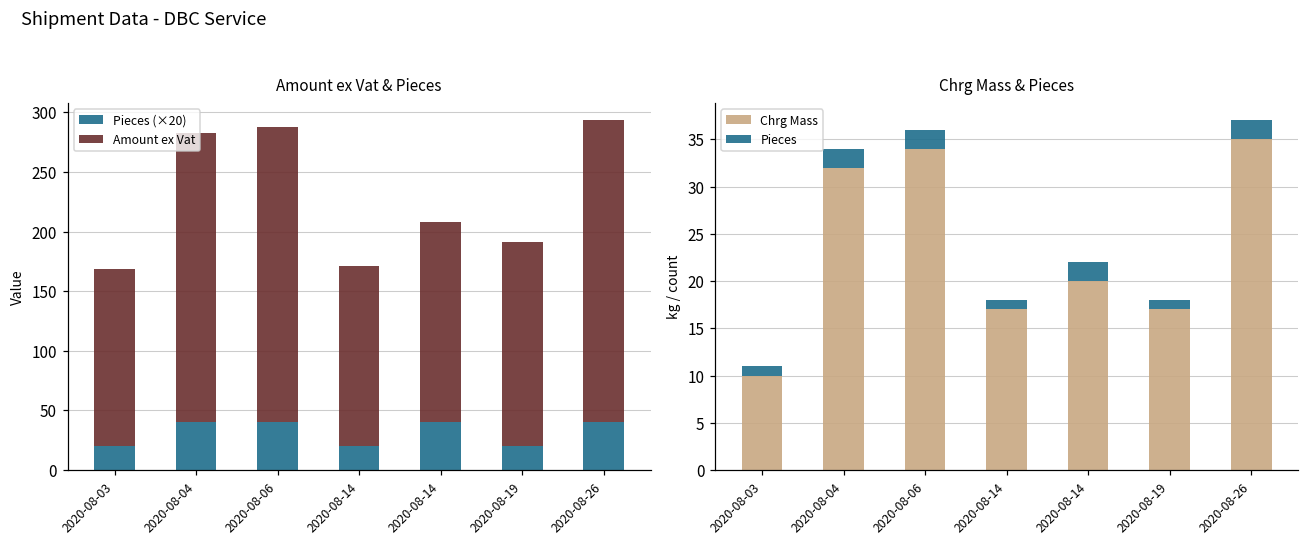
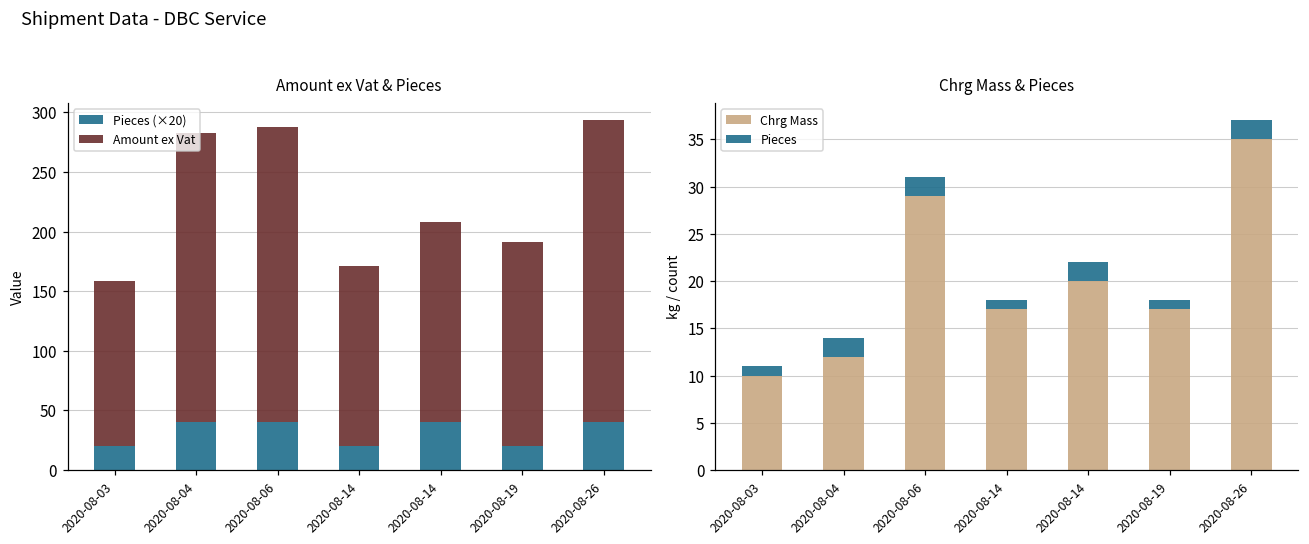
  {
    "Amount ex Vat & Pieces": {
      "Pieces (×20)": {
        "2020-08-03": 20,
        "2020-08-04": 40,
        "2020-08-06": 40,
        "2020-08-19": 20,
        "2020-08-26": 40
      },
      "Amount ex Vat": {
-       "2020-08-03": 148,
+       "2020-08-03": 138,
        "2020-08-06": 247,
        "2020-08-19": 171,
        "2020-08-26": 253
      }
    },
    "Chrg Mass & Pieces": {
      "Chrg Mass": {
        "2020-08-03": 10,
-       "2020-08-04": 32,
-       "2020-08-06": 34,
+       "2020-08-04": 12,
+       "2020-08-06": 29,
        "2020-08-19": 17,
        "2020-08-26": 35
      },
      "Pieces": {
        "2020-08-03": 1,
        "2020-08-04": 2,
        "2020-08-06": 2,
        "2020-08-19": 1,
        "2020-08-26": 2
      }
    }
  }
